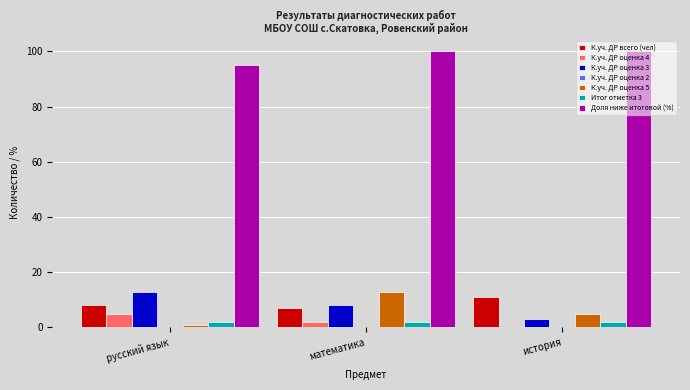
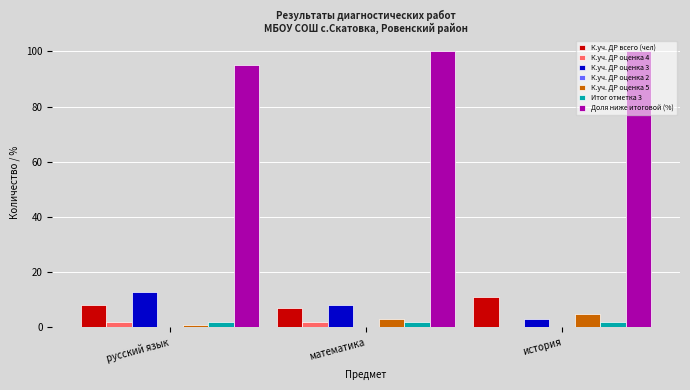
  {
    "К.уч. ДР всего (чел)": {
      "русский язык": 8,
      "математика": 7,
      "история": 11
    },
    "К.уч. ДР оценка 4": {
-     "русский язык": 5,
+     "русский язык": 2,
      "математика": 2,
      "история": 0
    },
    "К.уч. ДР оценка 3": {
      "русский язык": 13,
      "математика": 8,
      "история": 3
    },
    "К.уч. ДР оценка 2": {
      "русский язык": 0,
      "математика": 0,
      "история": 0
    },
    "К.уч. ДР оценка 5": {
      "русский язык": 1,
-     "математика": 13,
+     "математика": 3,
      "история": 5
    },
    "Итог отметка 3": {
      "русский язык": 2,
      "математика": 2,
      "история": 2
    },
    "Доля ниже итоговой (%)": {
      "русский язык": 95,
      "математика": 100
    }
  }
